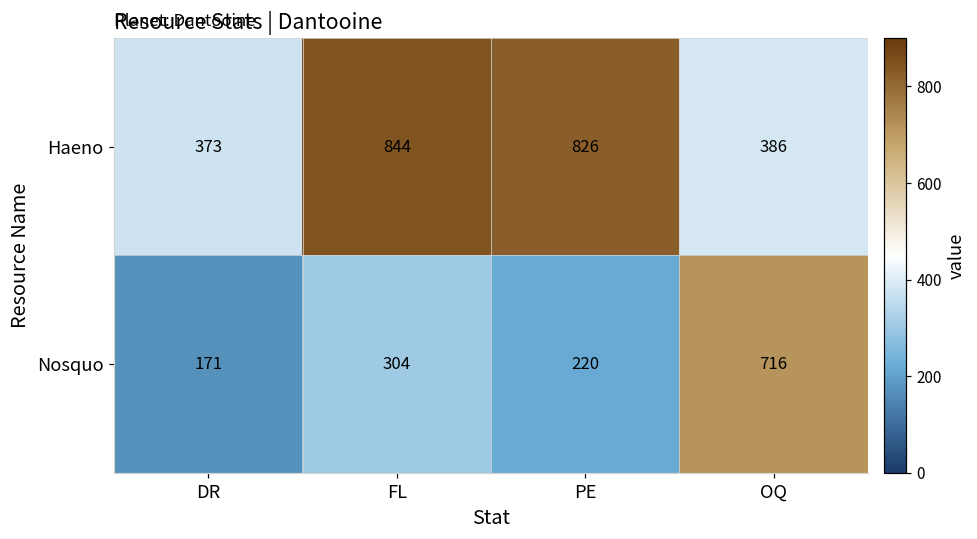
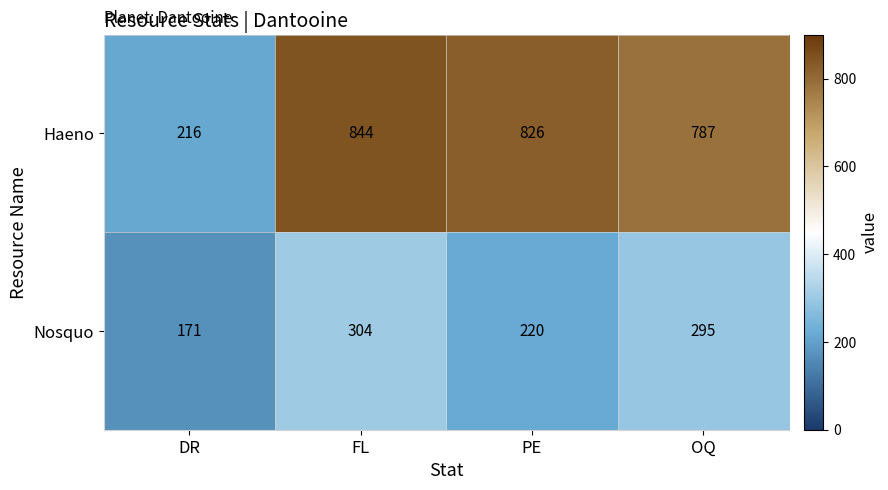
  {
    "Haeno": {
-     "DR": 373,
+     "DR": 216,
      "FL": 844,
      "PE": 826,
-     "OQ": 386
+     "OQ": 787
    },
    "Nosquo": {
      "DR": 171,
      "FL": 304,
      "PE": 220,
-     "OQ": 716
+     "OQ": 295
    }
  }
